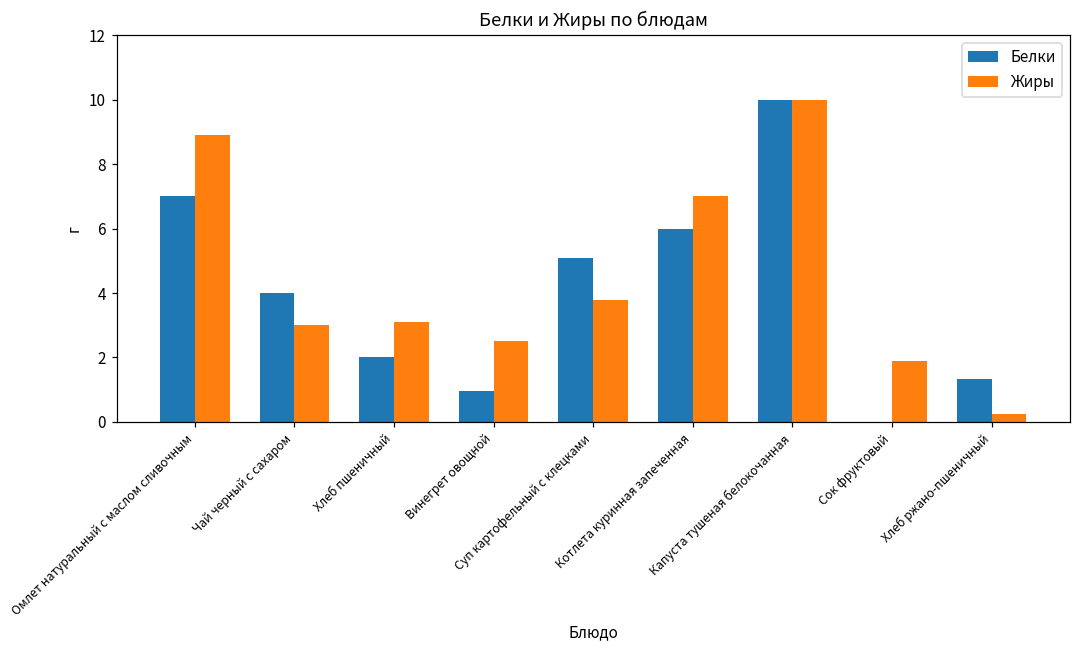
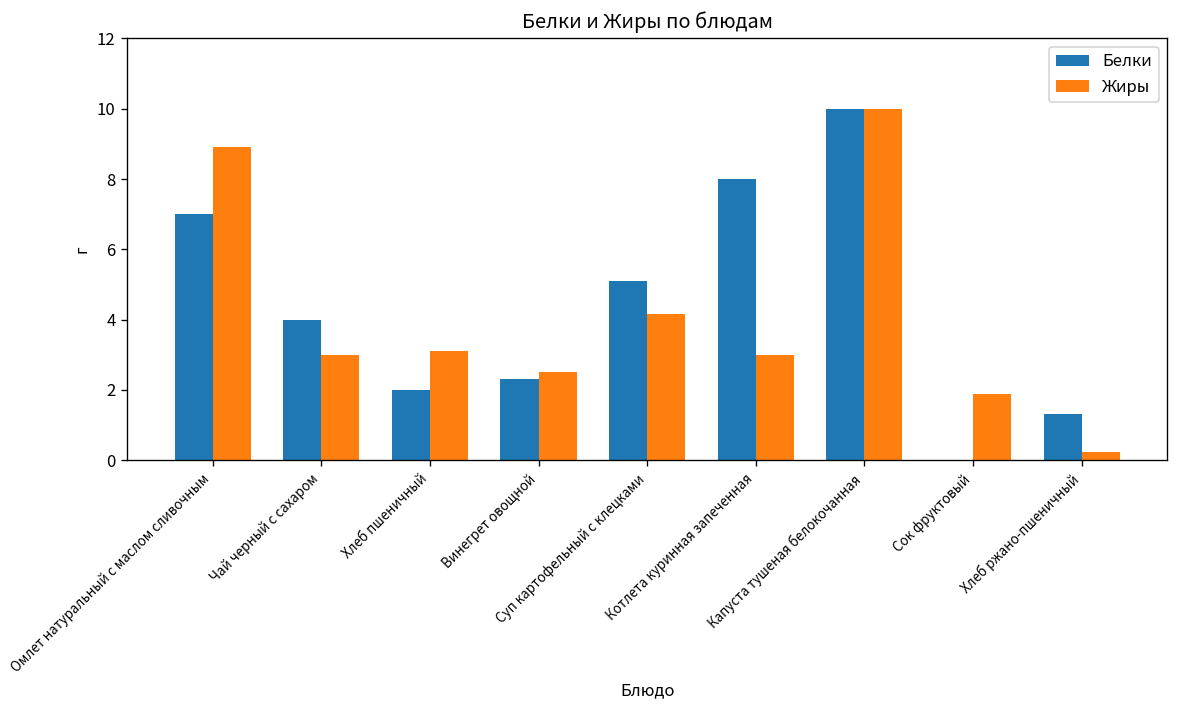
  {
    "Белки": {
      "Омлет натуральный с маслом сливочным": 7.0,
      "Чай черный с сахаром": 4.0,
      "Хлеб пшеничный": 2.0,
-     "Винегрет овощной": 1.0,
+     "Винегрет овощной": 2.3,
      "Суп картофельный с клецками": 5.1,
-     "Котлета куринная запеченная": 6,
+     "Котлета куринная запеченная": 8,
      "Капуста тушеная белокочанная": 10.0,
      "Сок фруктовый": 0.0,
      "Хлеб ржано-пшеничный": 1.3
    },
    "Жиры": {
      "Омлет натуральный с маслом сливочным": 8.9,
      "Чай черный с сахаром": 3.0,
      "Хлеб пшеничный": 3.1,
      "Винегрет овощной": 2.5,
-     "Суп картофельный с клецками": 3.8,
-     "Котлета куринная запеченная": 7,
+     "Суп картофельный с клецками": 4.2,
+     "Котлета куринная запеченная": 3,
      "Капуста тушеная белокочанная": 10.0,
      "Сок фруктовый": 1.9,
      "Хлеб ржано-пшеничный": 0.2
    }
  }
